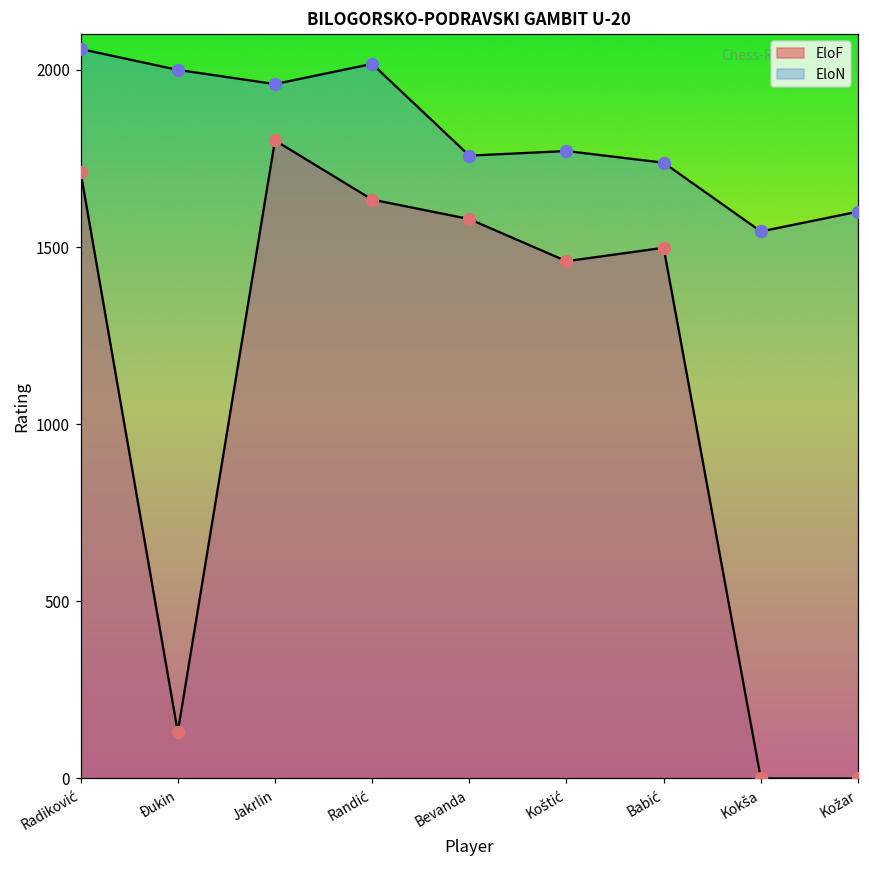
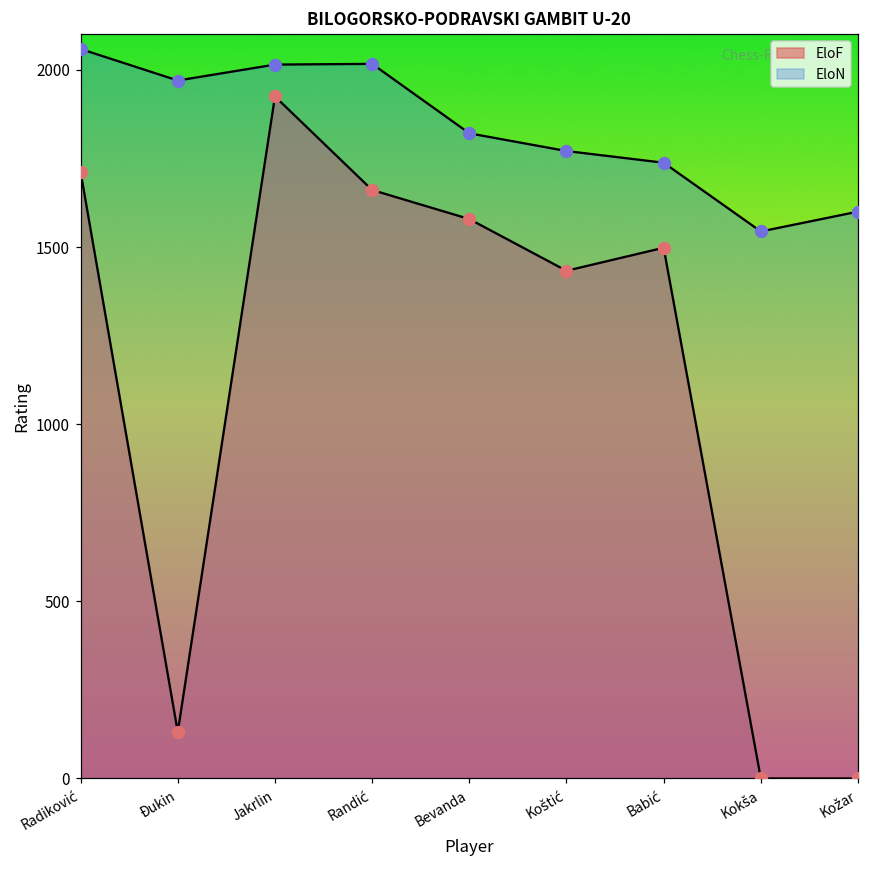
  {
    "EloF": {
      "Radiković": 1710,
      "Đukin": 130,
-     "Jakrlin": 1800,
-     "Randić": 1630,
+     "Jakrlin": 1930,
+     "Randić": 1660,
      "Bevanda": 1580,
-     "Koštić": 1460,
+     "Koštić": 1430,
      "Babić": 1500,
      "Kokša": 0,
      "Kožar": 0
    },
    "EloN": {
      "Radiković": 2060,
-     "Đukin": 2000,
-     "Jakrlin": 1960,
+     "Đukin": 1970,
+     "Jakrlin": 2020,
      "Randić": 2020,
-     "Bevanda": 1760,
+     "Bevanda": 1820,
      "Koštić": 1770,
      "Babić": 1740,
      "Kokša": 1540,
      "Kožar": 1600
    }
  }
